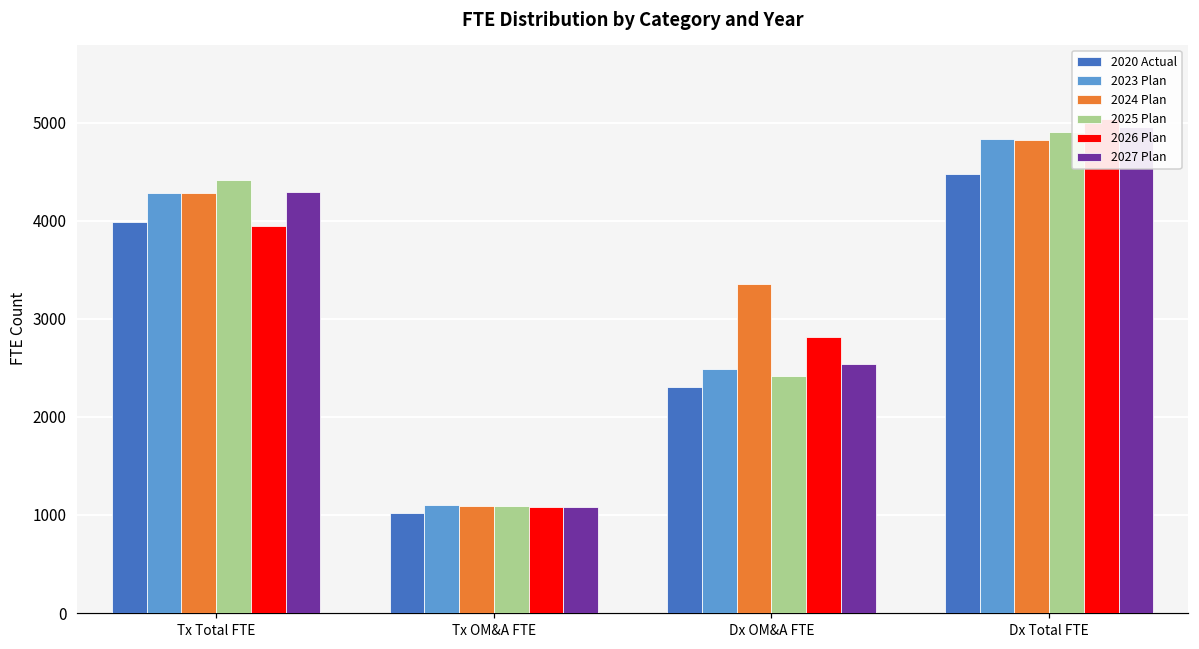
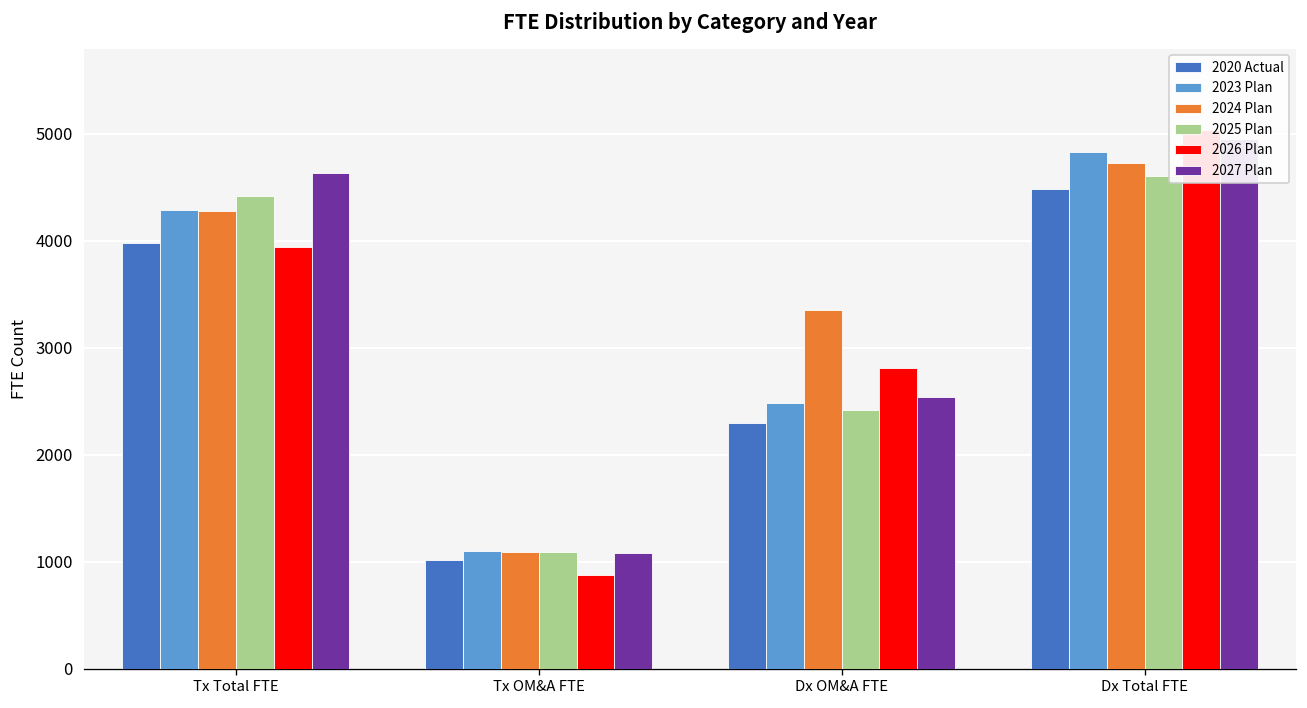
  {
    "2024 Plan": {
      "Tx Total FTE": 4300,
      "Tx OM&A FTE": 1100,
      "Dx OM&A FTE": 3400,
-     "Dx Total FTE": 4800
+     "Dx Total FTE": 4700
    },
    "2025 Plan": {
      "Tx Total FTE": 4400,
      "Tx OM&A FTE": 1100,
      "Dx OM&A FTE": 2400,
-     "Dx Total FTE": 4900
+     "Dx Total FTE": 4600
    },
    "2026 Plan": {
      "Tx Total FTE": 3900,
-     "Tx OM&A FTE": 1100,
+     "Tx OM&A FTE": 900,
      "Dx OM&A FTE": 2800
    },
    "2027 Plan": {
-     "Tx Total FTE": 4300,
+     "Tx Total FTE": 4600,
      "Tx OM&A FTE": 1100,
      "Dx OM&A FTE": 2500
    }
  }
